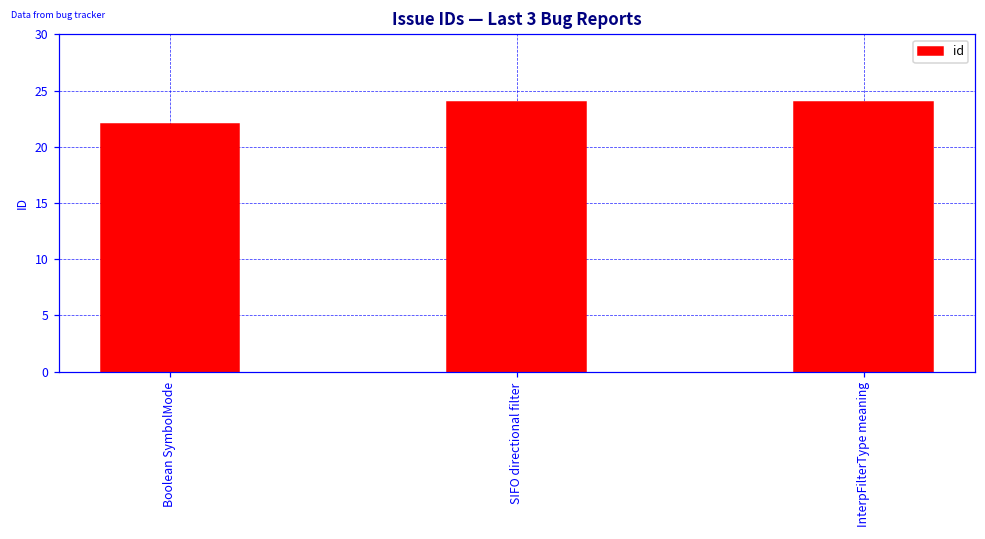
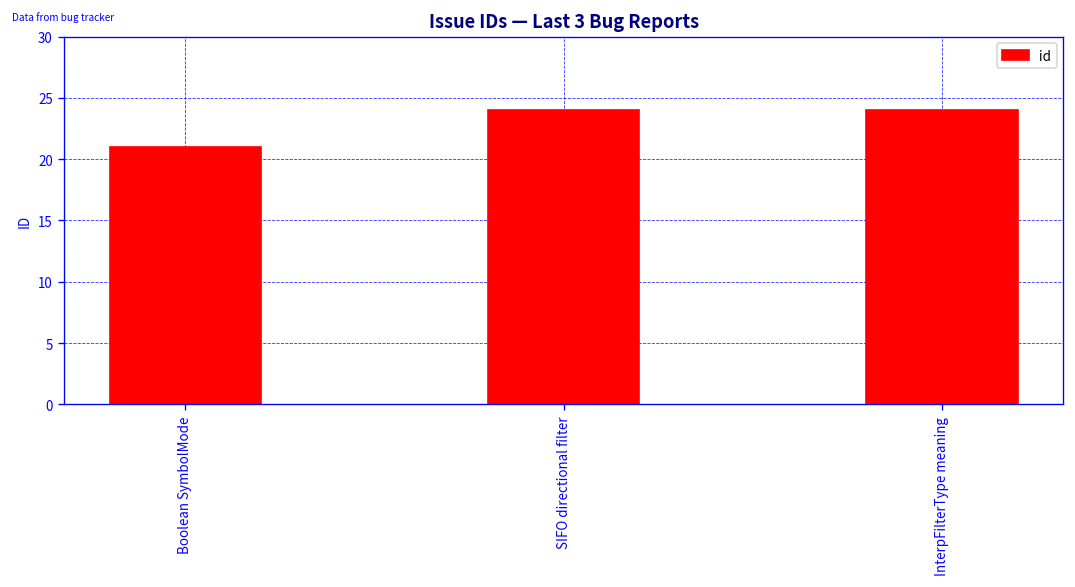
  {
-   "Boolean SymbolMode": 22,
+   "Boolean SymbolMode": 21,
    "SIFO directional filter": 24,
    "InterpFilterType meaning": 24
  }
